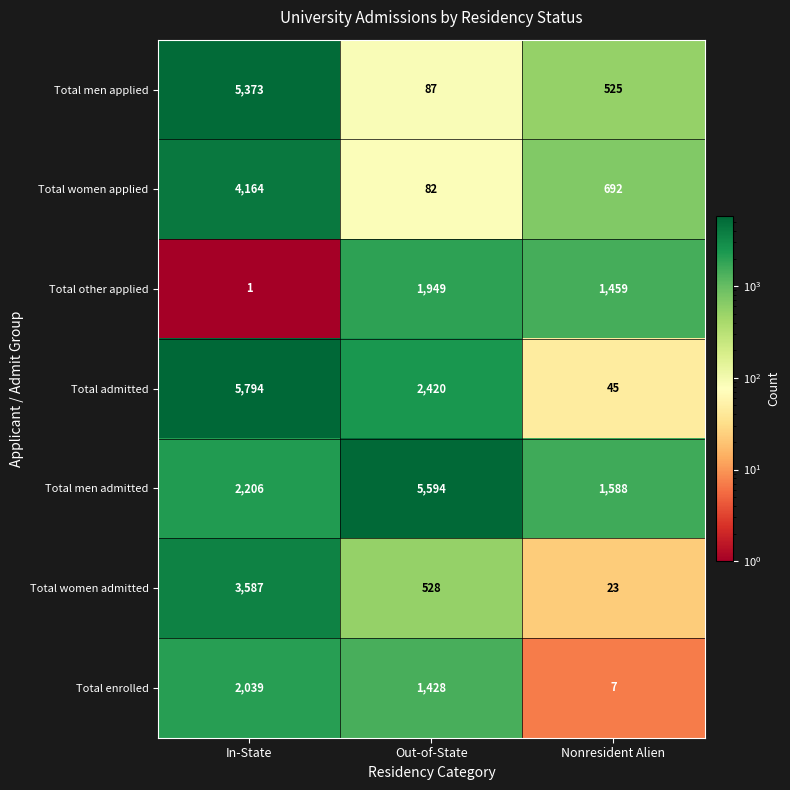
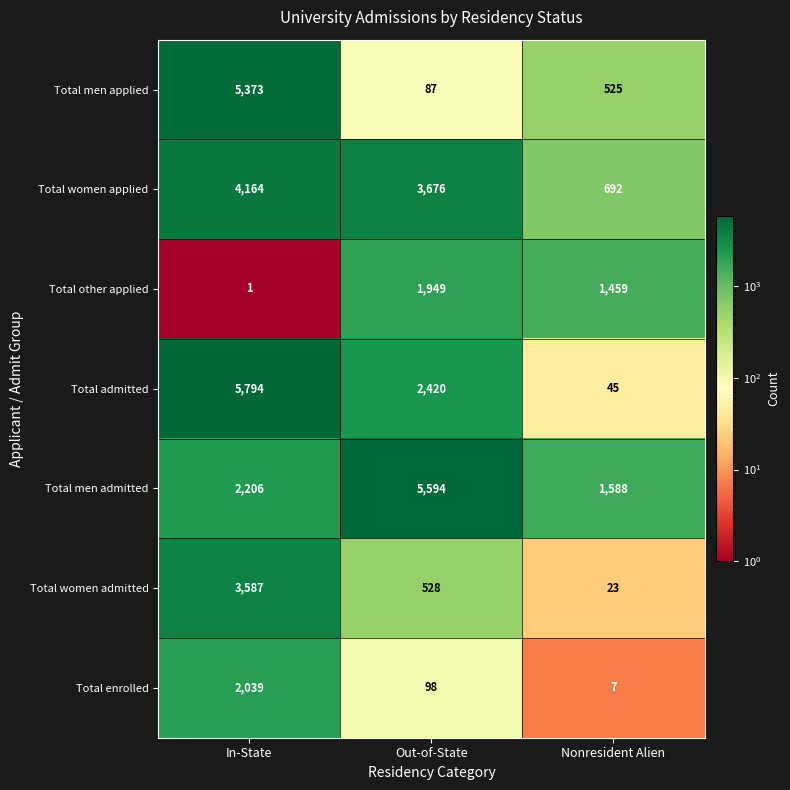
  {
    "Total men applied": {
      "In-State": "5,373",
      "Out-of-State": "87",
      "Nonresident Alien": "525"
    },
    "Total women applied": {
      "In-State": "4,164",
-     "Out-of-State": "82",
+     "Out-of-State": "3,676",
      "Nonresident Alien": "692"
    },
    "Total other applied": {
      "In-State": "1",
      "Out-of-State": "1,949",
      "Nonresident Alien": "1,459"
    },
    "Total admitted": {
      "In-State": "5,794",
      "Out-of-State": "2,420",
      "Nonresident Alien": "45"
    },
    "Total men admitted": {
      "In-State": "2,206",
      "Out-of-State": "5,594",
      "Nonresident Alien": "1,588"
    },
    "Total women admitted": {
      "In-State": "3,587",
      "Out-of-State": "528",
      "Nonresident Alien": "23"
    },
    "Total enrolled": {
      "In-State": "2,039",
-     "Out-of-State": "1,428",
+     "Out-of-State": "98",
      "Nonresident Alien": "7"
    }
  }
